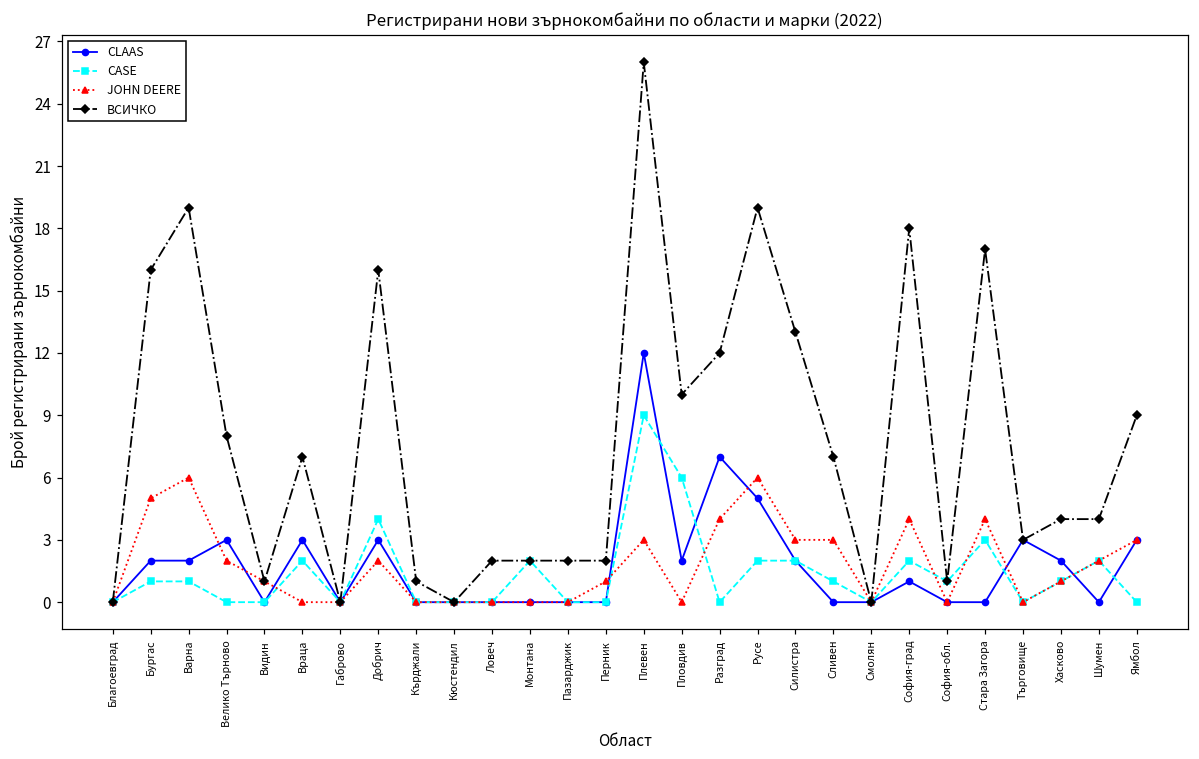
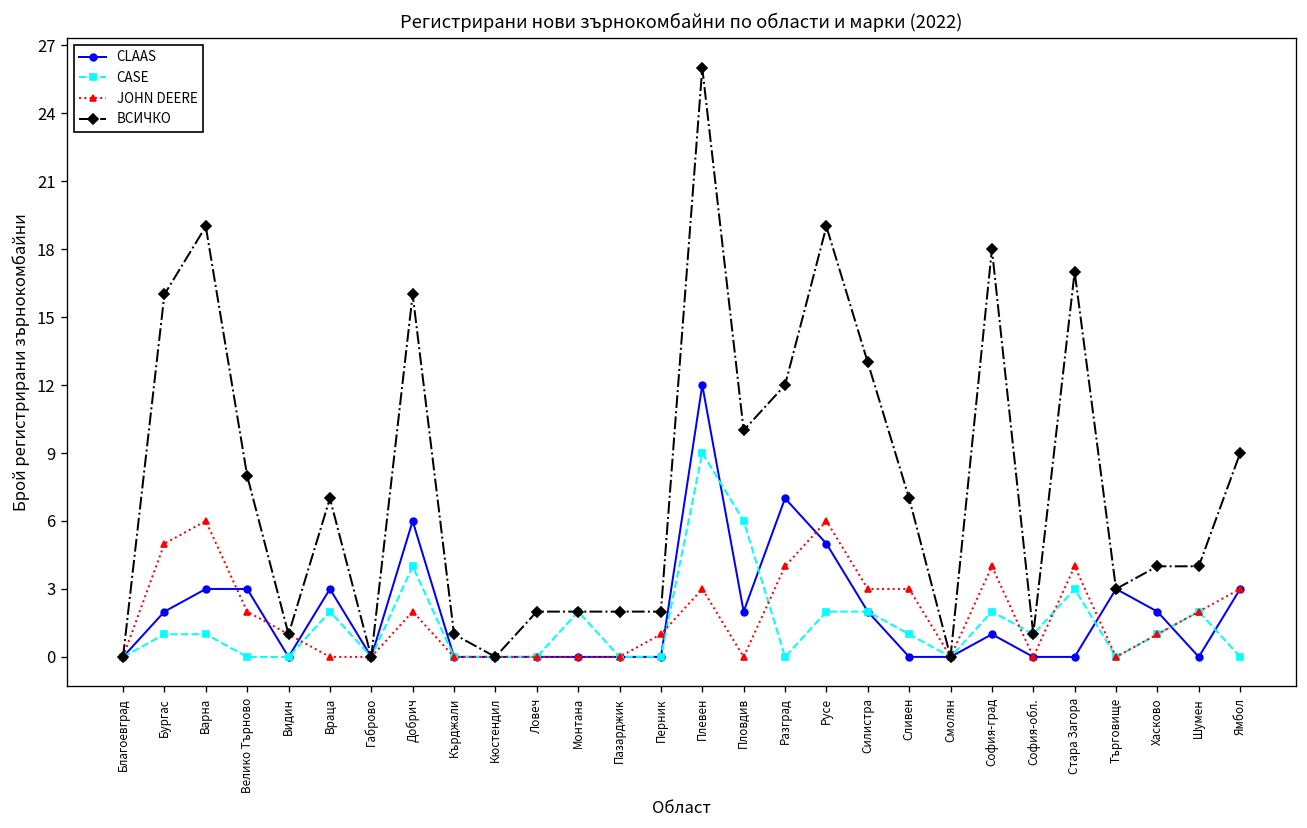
  {
    "CLAAS": {
      "Бургас": 2,
-     "Варна": 2,
+     "Варна": 3,
      "Велико Търново": 3,
      "Враца": 3,
-     "Добрич": 3,
+     "Добрич": 6,
      "Плевен": 12,
      "Пловдив": 2,
      "Разград": 7,
      "Русе": 5,
      "Сливен": 0,
      "София-град": 1,
      "Стара Загора": 0,
      "Хасково": 2,
      "Шумен": 0
    },
    "CASE": {
      "Бургас": 1,
      "Варна": 1,
      "Велико Търново": 0,
      "Враца": 2,
      "Добрич": 4,
      "Плевен": 9,
      "Пловдив": 6,
      "Разград": 0,
      "Русе": 2,
      "Сливен": 1,
      "София-град": 2,
      "Стара Загора": 3,
      "Ямбол": 0
    },
    "JOHN DEERE": {
      "Бургас": 5,
      "Варна": 6,
      "Велико Търново": 2,
      "Враца": 0,
      "Добрич": 2,
      "Перник": 1,
      "Плевен": 3,
      "Пловдив": 0,
      "Разград": 4,
      "Русе": 6,
      "Силистра": 3,
      "Сливен": 3,
      "София-град": 4,
      "Стара Загора": 4
    },
    "ВСИЧКО": {
      "Бургас": 16,
      "Варна": 19,
      "Велико Търново": 8,
      "Враца": 7,
      "Добрич": 16,
      "Кърджали": 1,
      "Ловеч": 2,
      "Пазарджик": 2,
      "Перник": 2,
      "Плевен": 26,
      "Пловдив": 10,
      "Разград": 12,
      "Русе": 19,
      "Силистра": 13,
      "Сливен": 7,
      "София-град": 18,
      "Стара Загора": 17,
      "Хасково": 4,
      "Шумен": 4,
      "Ямбол": 9
    }
  }
